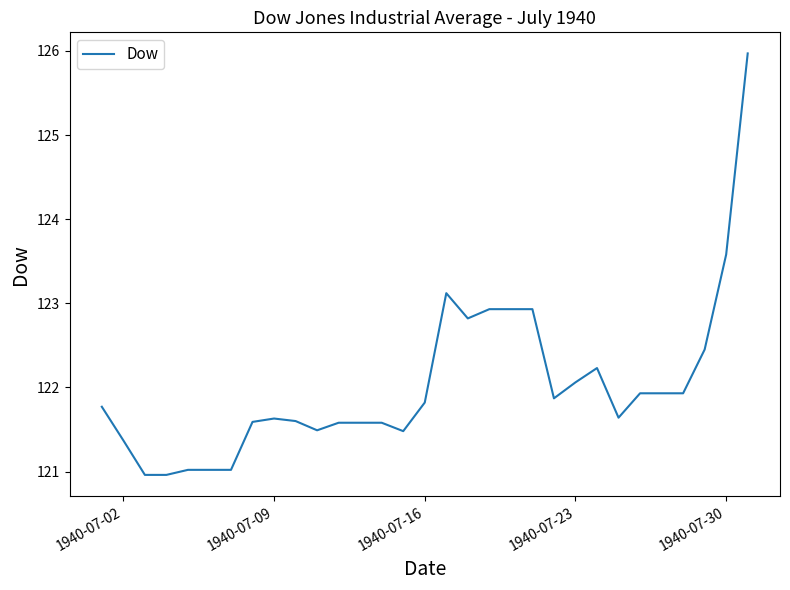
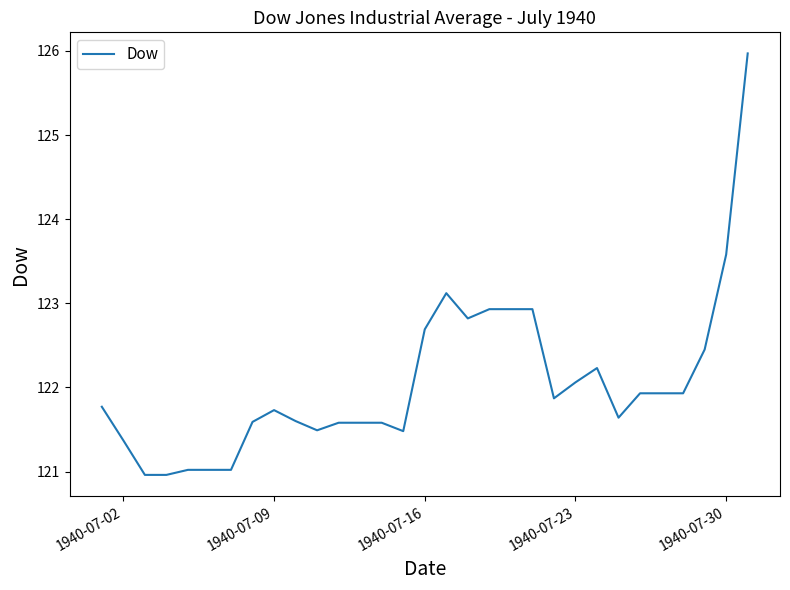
  {
    "1940-07-02": 121.4,
-   "1940-07-09": 121.6,
-   "1940-07-16": 121.8,
+   "1940-07-09": 121.7,
+   "1940-07-16": 122.7,
    "1940-07-23": 122.1,
    "1940-07-30": 123.6
  }
